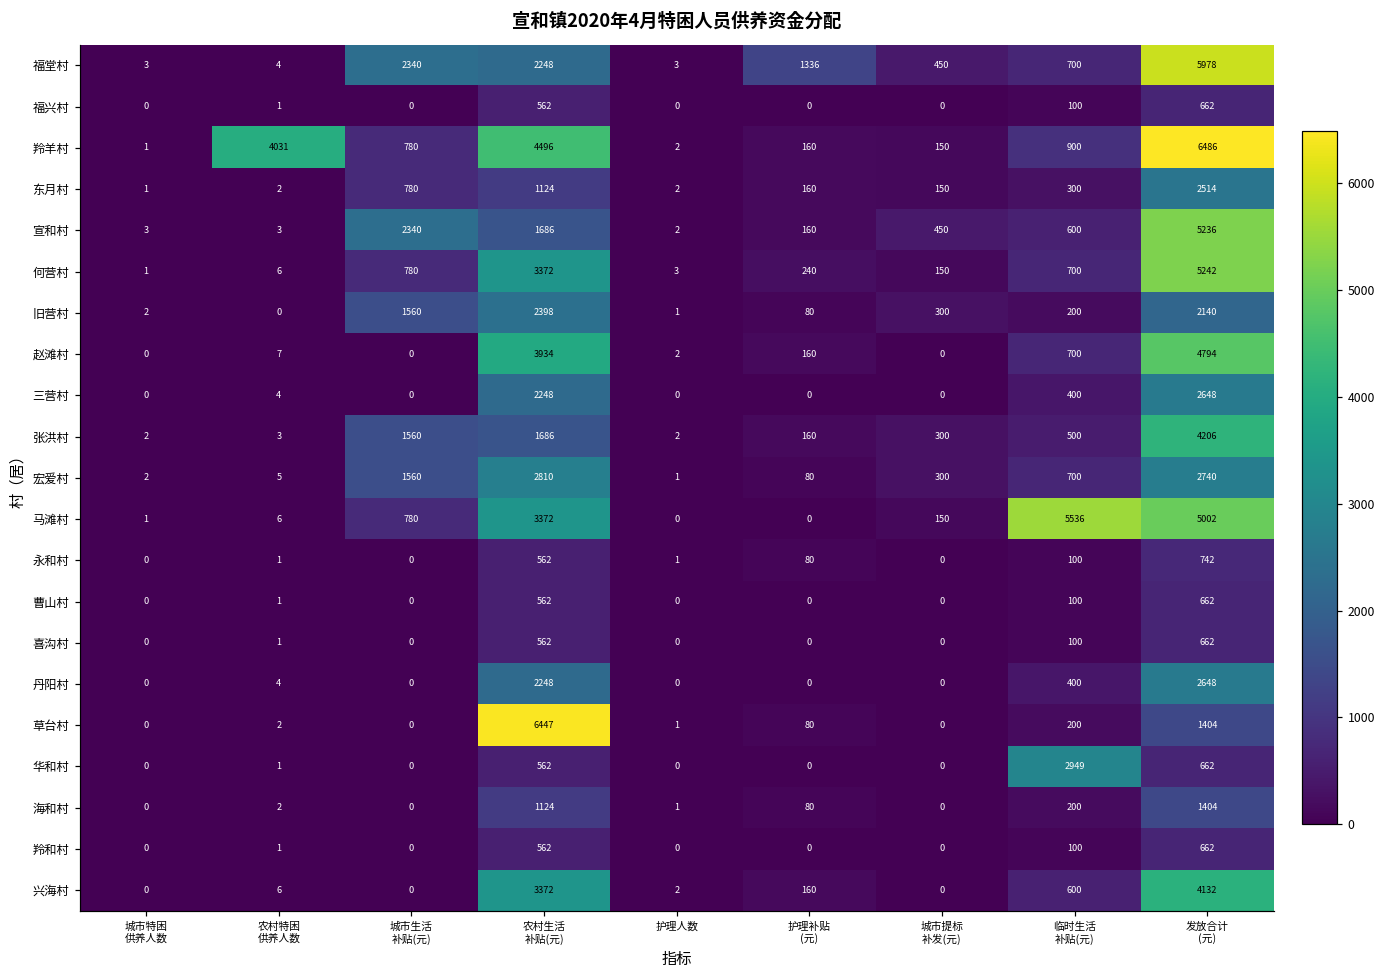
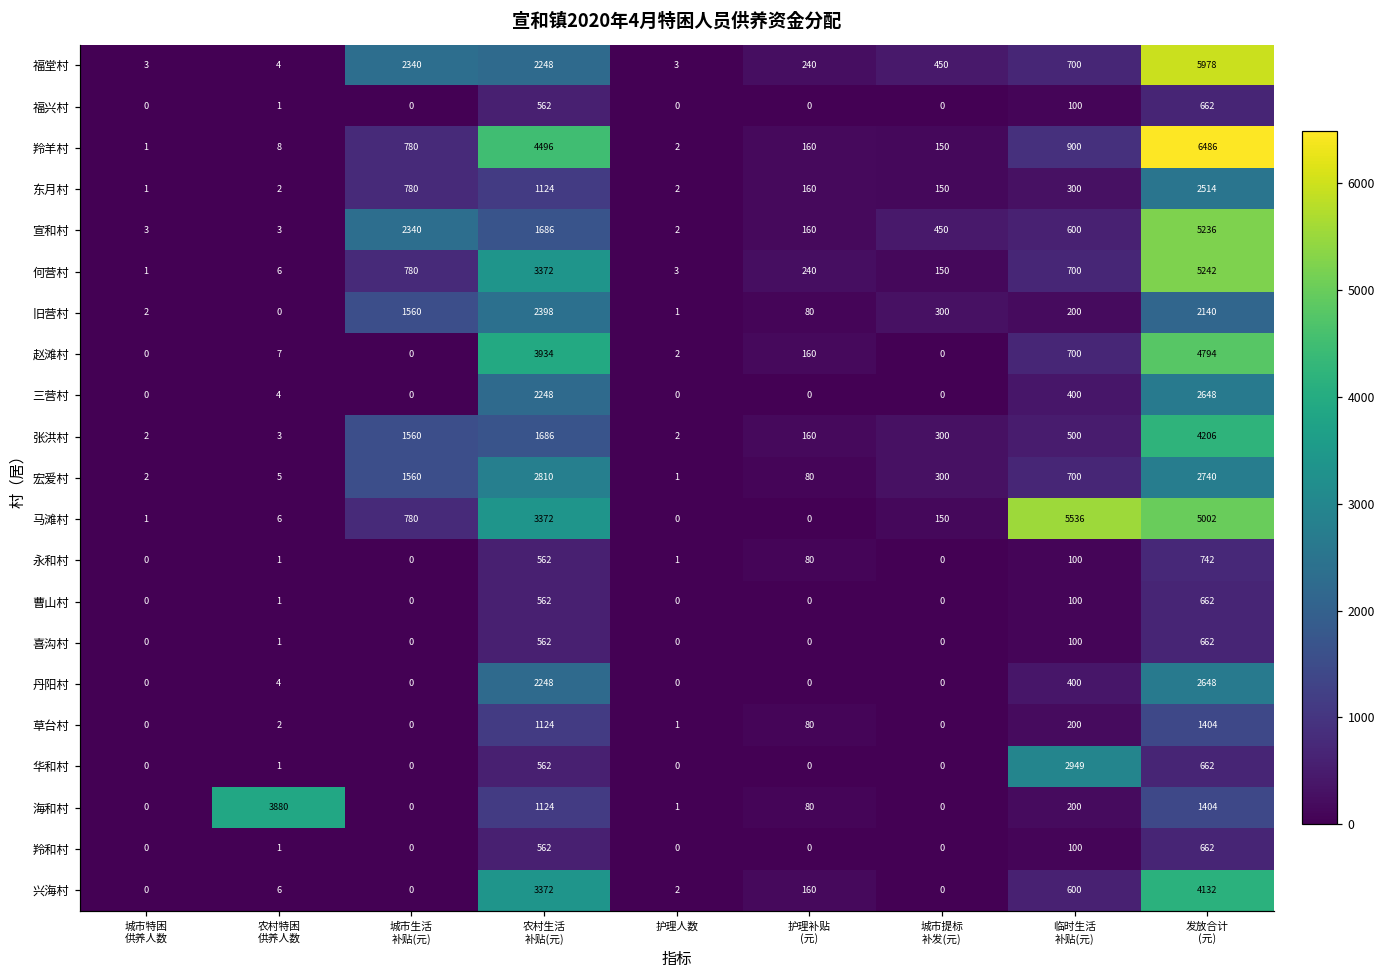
  {
    "福堂村": {
      "城市特困 供养人数": 3,
      "农村特困 供养人数": 4,
      "城市生活 补贴(元)": 2340,
      "农村生活 补贴(元)": 2248,
      "护理人数": 3,
-     "护理补贴 (元)": 1336,
+     "护理补贴 (元)": 240,
      "城市提标 补发(元)": 450,
      "临时生活 补贴(元)": 700,
      "发放合计 (元)": 5978
    },
    "福兴村": {
      "城市特困 供养人数": 0,
      "农村特困 供养人数": 1,
      "城市生活 补贴(元)": 0,
      "农村生活 补贴(元)": 562,
      "护理人数": 0,
      "护理补贴 (元)": 0,
      "城市提标 补发(元)": 0,
      "临时生活 补贴(元)": 100,
      "发放合计 (元)": 662
    },
    "羚羊村": {
      "城市特困 供养人数": 1,
-     "农村特困 供养人数": 4031,
+     "农村特困 供养人数": 8,
      "城市生活 补贴(元)": 780,
      "农村生活 补贴(元)": 4496,
      "护理人数": 2,
      "护理补贴 (元)": 160,
      "城市提标 补发(元)": 150,
      "临时生活 补贴(元)": 900,
      "发放合计 (元)": 6486
    },
    "东月村": {
      "城市特困 供养人数": 1,
      "农村特困 供养人数": 2,
      "城市生活 补贴(元)": 780,
      "农村生活 补贴(元)": 1124,
      "护理人数": 2,
      "护理补贴 (元)": 160,
      "城市提标 补发(元)": 150,
      "临时生活 补贴(元)": 300,
      "发放合计 (元)": 2514
    },
    "宣和村": {
      "城市特困 供养人数": 3,
      "农村特困 供养人数": 3,
      "城市生活 补贴(元)": 2340,
      "农村生活 补贴(元)": 1686,
      "护理人数": 2,
      "护理补贴 (元)": 160,
      "城市提标 补发(元)": 450,
      "临时生活 补贴(元)": 600,
      "发放合计 (元)": 5236
    },
    "何营村": {
      "城市特困 供养人数": 1,
      "农村特困 供养人数": 6,
      "城市生活 补贴(元)": 780,
      "农村生活 补贴(元)": 3372,
      "护理人数": 3,
      "护理补贴 (元)": 240,
      "城市提标 补发(元)": 150,
      "临时生活 补贴(元)": 700,
      "发放合计 (元)": 5242
    },
    "旧营村": {
      "城市特困 供养人数": 2,
      "农村特困 供养人数": 0,
      "城市生活 补贴(元)": 1560,
      "农村生活 补贴(元)": 2398,
      "护理人数": 1,
      "护理补贴 (元)": 80,
      "城市提标 补发(元)": 300,
      "临时生活 补贴(元)": 200,
      "发放合计 (元)": 2140
    },
    "赵滩村": {
      "城市特困 供养人数": 0,
      "农村特困 供养人数": 7,
      "城市生活 补贴(元)": 0,
      "农村生活 补贴(元)": 3934,
      "护理人数": 2,
      "护理补贴 (元)": 160,
      "城市提标 补发(元)": 0,
      "临时生活 补贴(元)": 700,
      "发放合计 (元)": 4794
    },
    "三营村": {
      "城市特困 供养人数": 0,
      "农村特困 供养人数": 4,
      "城市生活 补贴(元)": 0,
      "农村生活 补贴(元)": 2248,
      "护理人数": 0,
      "护理补贴 (元)": 0,
      "城市提标 补发(元)": 0,
      "临时生活 补贴(元)": 400,
      "发放合计 (元)": 2648
    },
    "张洪村": {
      "城市特困 供养人数": 2,
      "农村特困 供养人数": 3,
      "城市生活 补贴(元)": 1560,
      "农村生活 补贴(元)": 1686,
      "护理人数": 2,
      "护理补贴 (元)": 160,
      "城市提标 补发(元)": 300,
      "临时生活 补贴(元)": 500,
      "发放合计 (元)": 4206
    },
    "宏爱村": {
      "城市特困 供养人数": 2,
      "农村特困 供养人数": 5,
      "城市生活 补贴(元)": 1560,
      "农村生活 补贴(元)": 2810,
      "护理人数": 1,
      "护理补贴 (元)": 80,
      "城市提标 补发(元)": 300,
      "临时生活 补贴(元)": 700,
      "发放合计 (元)": 2740
    },
    "马滩村": {
      "城市特困 供养人数": 1,
      "农村特困 供养人数": 6,
      "城市生活 补贴(元)": 780,
      "农村生活 补贴(元)": 3372,
      "护理人数": 0,
      "护理补贴 (元)": 0,
      "城市提标 补发(元)": 150,
      "临时生活 补贴(元)": 5536,
      "发放合计 (元)": 5002
    },
    "永和村": {
      "城市特困 供养人数": 0,
      "农村特困 供养人数": 1,
      "城市生活 补贴(元)": 0,
      "农村生活 补贴(元)": 562,
      "护理人数": 1,
      "护理补贴 (元)": 80,
      "城市提标 补发(元)": 0,
      "临时生活 补贴(元)": 100,
      "发放合计 (元)": 742
    },
    "曹山村": {
      "城市特困 供养人数": 0,
      "农村特困 供养人数": 1,
      "城市生活 补贴(元)": 0,
      "农村生活 补贴(元)": 562,
      "护理人数": 0,
      "护理补贴 (元)": 0,
      "城市提标 补发(元)": 0,
      "临时生活 补贴(元)": 100,
      "发放合计 (元)": 662
    },
    "喜沟村": {
      "城市特困 供养人数": 0,
      "农村特困 供养人数": 1,
      "城市生活 补贴(元)": 0,
      "农村生活 补贴(元)": 562,
      "护理人数": 0,
      "护理补贴 (元)": 0,
      "城市提标 补发(元)": 0,
      "临时生活 补贴(元)": 100,
      "发放合计 (元)": 662
    },
    "丹阳村": {
      "城市特困 供养人数": 0,
      "农村特困 供养人数": 4,
      "城市生活 补贴(元)": 0,
      "农村生活 补贴(元)": 2248,
      "护理人数": 0,
      "护理补贴 (元)": 0,
      "城市提标 补发(元)": 0,
      "临时生活 补贴(元)": 400,
      "发放合计 (元)": 2648
    },
    "草台村": {
      "城市特困 供养人数": 0,
      "农村特困 供养人数": 2,
      "城市生活 补贴(元)": 0,
-     "农村生活 补贴(元)": 6447,
+     "农村生活 补贴(元)": 1124,
      "护理人数": 1,
      "护理补贴 (元)": 80,
      "城市提标 补发(元)": 0,
      "临时生活 补贴(元)": 200,
      "发放合计 (元)": 1404
    },
    "华和村": {
      "城市特困 供养人数": 0,
      "农村特困 供养人数": 1,
      "城市生活 补贴(元)": 0,
      "农村生活 补贴(元)": 562,
      "护理人数": 0,
      "护理补贴 (元)": 0,
      "城市提标 补发(元)": 0,
      "临时生活 补贴(元)": 2949,
      "发放合计 (元)": 662
    },
    "海和村": {
      "城市特困 供养人数": 0,
-     "农村特困 供养人数": 2,
+     "农村特困 供养人数": 3880,
      "城市生活 补贴(元)": 0,
      "农村生活 补贴(元)": 1124,
      "护理人数": 1,
      "护理补贴 (元)": 80,
      "城市提标 补发(元)": 0,
      "临时生活 补贴(元)": 200,
      "发放合计 (元)": 1404
    },
    "羚和村": {
      "城市特困 供养人数": 0,
      "农村特困 供养人数": 1,
      "城市生活 补贴(元)": 0,
      "农村生活 补贴(元)": 562,
      "护理人数": 0,
      "护理补贴 (元)": 0,
      "城市提标 补发(元)": 0,
      "临时生活 补贴(元)": 100,
      "发放合计 (元)": 662
    },
    "兴海村": {
      "城市特困 供养人数": 0,
      "农村特困 供养人数": 6,
      "城市生活 补贴(元)": 0,
      "农村生活 补贴(元)": 3372,
      "护理人数": 2,
      "护理补贴 (元)": 160,
      "城市提标 补发(元)": 0,
      "临时生活 补贴(元)": 600,
      "发放合计 (元)": 4132
    }
  }
